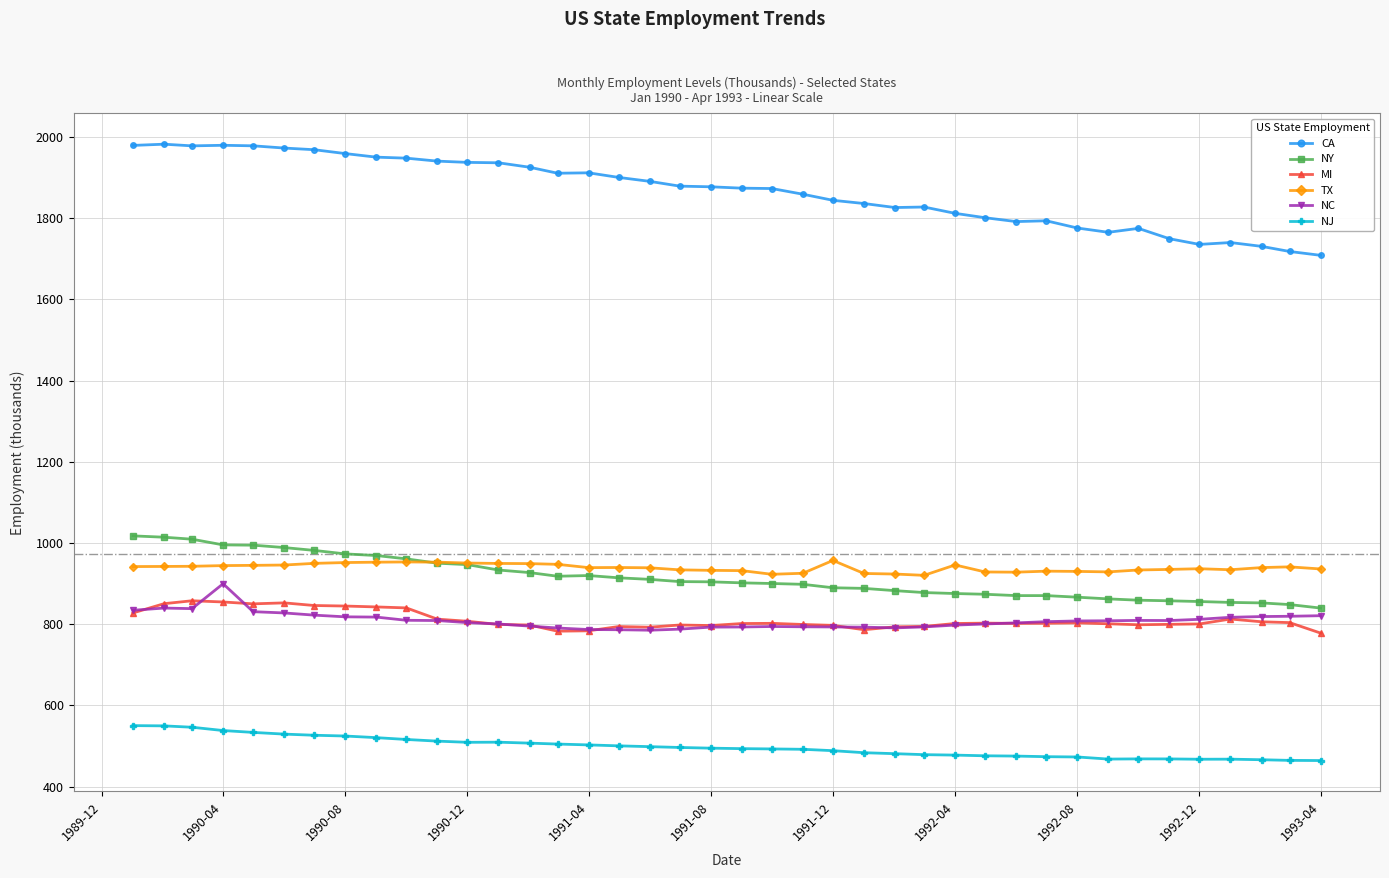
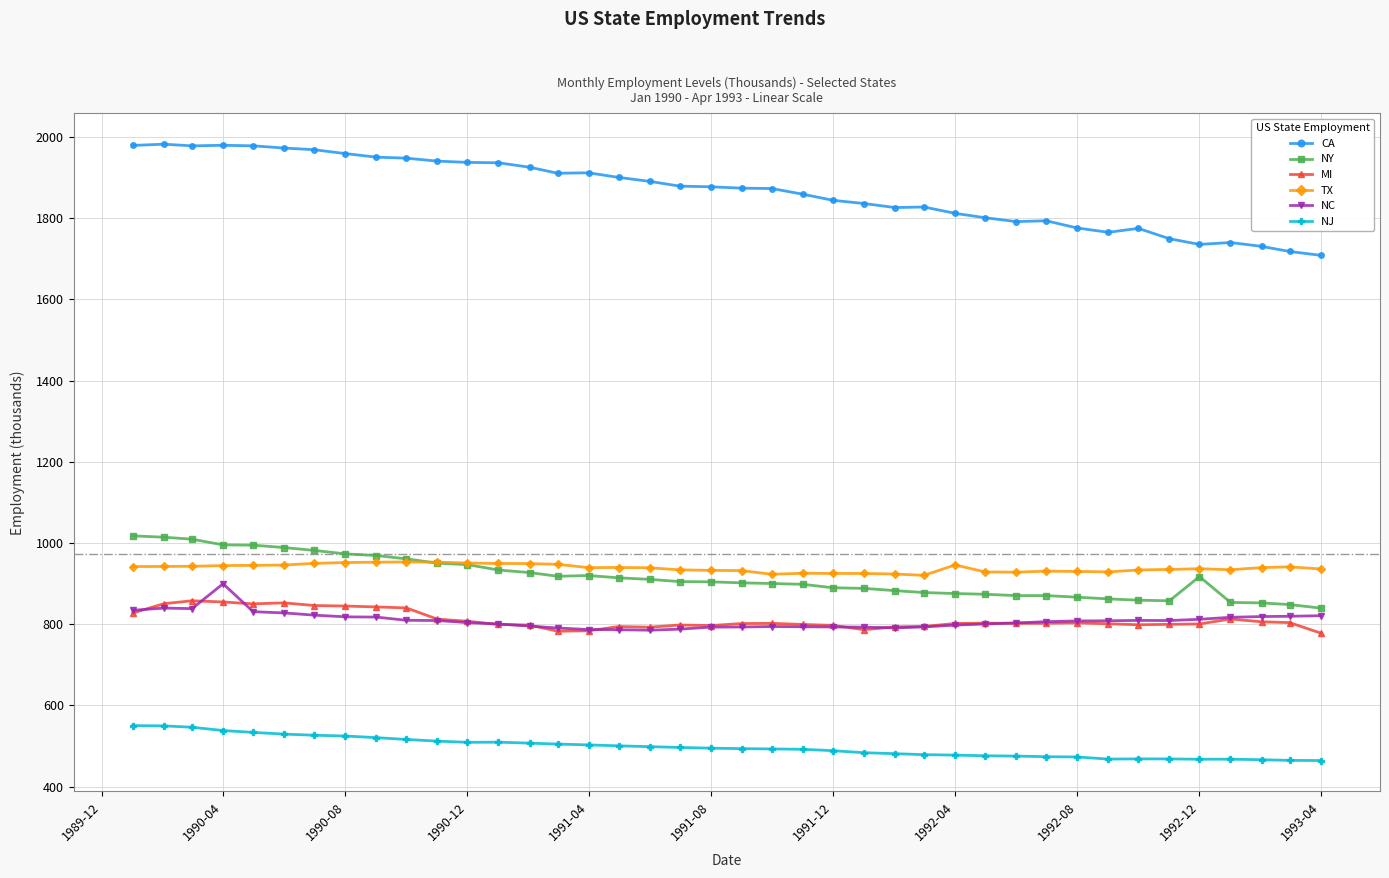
  {
    "NY": {
      "1990-04": 1000,
      "1990-08": 970,
      "1991-04": 920,
      "1991-08": 900,
      "1991-12": 890,
      "1992-04": 880,
      "1992-08": 870,
-     "1992-12": 860,
+     "1992-12": 920,
      "1993-04": 840
    },
    "MI": {
      "1990-04": 850,
      "1990-08": 840,
      "1992-12": 800,
      "1993-04": 780
    },
    "TX": {
      "1990-04": 940,
      "1990-08": 950,
      "1991-04": 940,
      "1991-08": 930,
-     "1991-12": 960,
+     "1991-12": 930,
      "1992-04": 950,
      "1992-08": 930,
      "1992-12": 940,
      "1993-04": 940
    },
    "NC": {
      "1990-04": 900,
      "1990-08": 820,
      "1992-12": 810,
      "1993-04": 820
    }
  }
